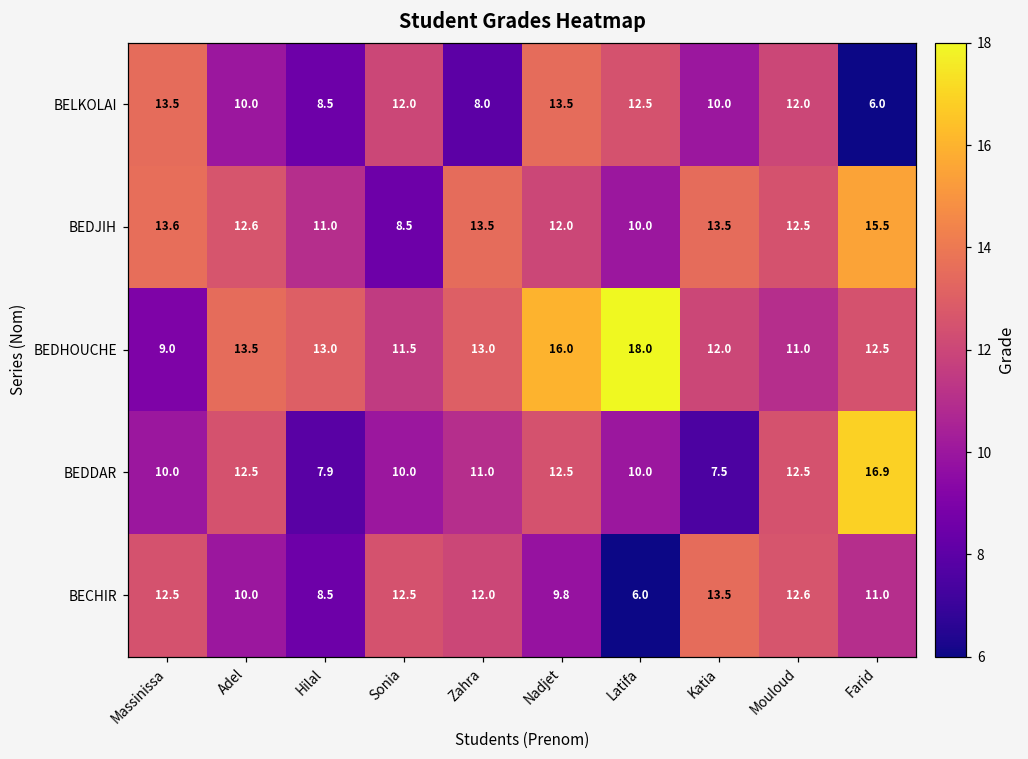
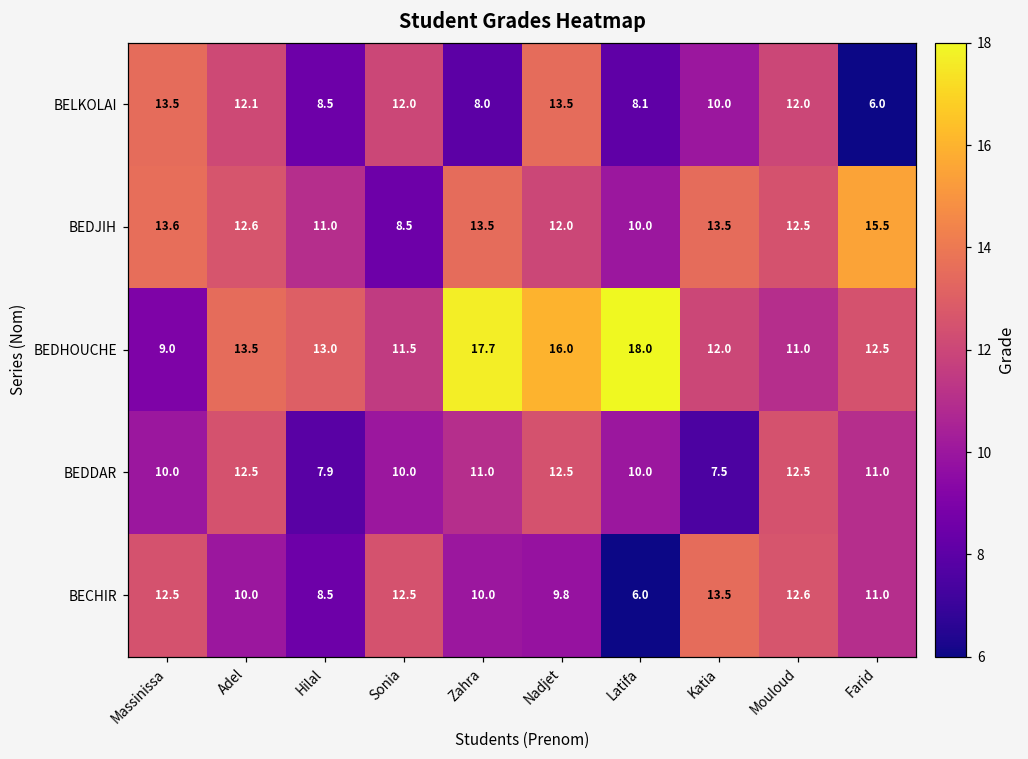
  {
    "BELKOLAI": {
      "Massinissa": 13.5,
-     "Adel": 10.0,
+     "Adel": 12.1,
      "Hilal": 8.5,
      "Sonia": 12.0,
      "Zahra": 8.0,
      "Nadjet": 13.5,
-     "Latifa": 12.5,
+     "Latifa": 8.1,
      "Katia": 10.0,
      "Mouloud": 12.0,
      "Farid": 6.0
    },
    "BEDJIH": {
      "Massinissa": 13.6,
      "Adel": 12.6,
      "Hilal": 11.0,
      "Sonia": 8.5,
      "Zahra": 13.5,
      "Nadjet": 12.0,
      "Latifa": 10.0,
      "Katia": 13.5,
      "Mouloud": 12.5,
      "Farid": 15.5
    },
    "BEDHOUCHE": {
      "Massinissa": 9.0,
      "Adel": 13.5,
      "Hilal": 13.0,
      "Sonia": 11.5,
-     "Zahra": 13.0,
+     "Zahra": 17.7,
      "Nadjet": 16.0,
      "Latifa": 18.0,
      "Katia": 12.0,
      "Mouloud": 11.0,
      "Farid": 12.5
    },
    "BEDDAR": {
      "Massinissa": 10.0,
      "Adel": 12.5,
      "Hilal": 7.9,
      "Sonia": 10.0,
      "Zahra": 11.0,
      "Nadjet": 12.5,
      "Latifa": 10.0,
      "Katia": 7.5,
      "Mouloud": 12.5,
-     "Farid": 16.9
+     "Farid": 11.0
    },
    "BECHIR": {
      "Massinissa": 12.5,
      "Adel": 10.0,
      "Hilal": 8.5,
      "Sonia": 12.5,
-     "Zahra": 12.0,
+     "Zahra": 10.0,
      "Nadjet": 9.8,
      "Latifa": 6.0,
      "Katia": 13.5,
      "Mouloud": 12.6,
      "Farid": 11.0
    }
  }
